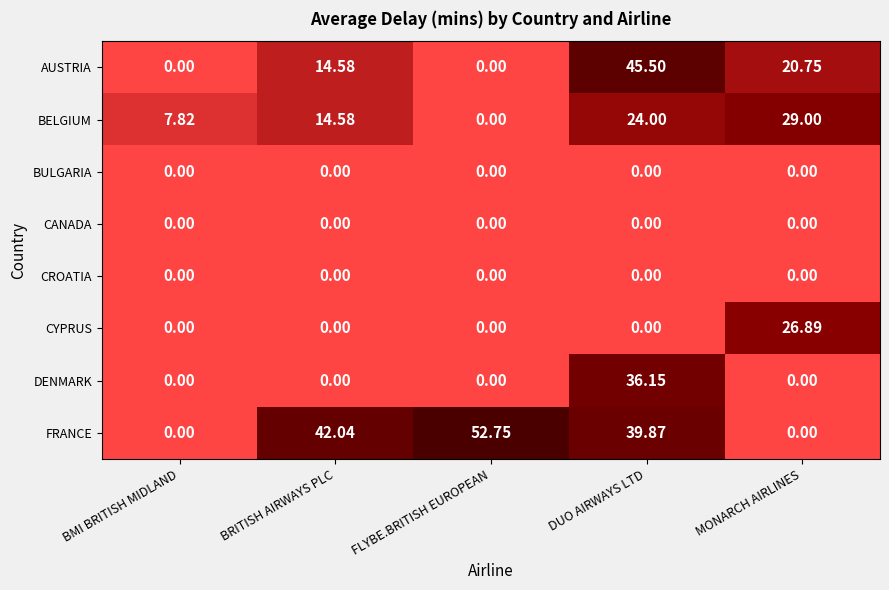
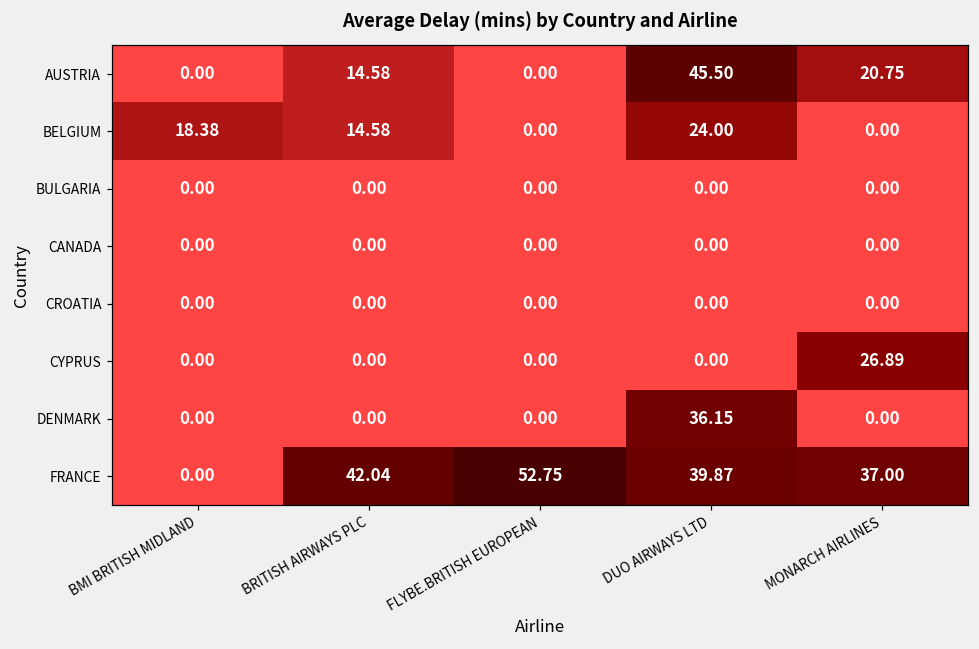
  {
    "AUSTRIA": {
      "BMI BRITISH MIDLAND": 0.00,
      "BRITISH AIRWAYS PLC": 14.58,
      "FLYBE.BRITISH EUROPEAN": 0.00,
      "DUO AIRWAYS LTD": 45.50,
      "MONARCH AIRLINES": 20.75
    },
    "BELGIUM": {
-     "BMI BRITISH MIDLAND": 7.82,
+     "BMI BRITISH MIDLAND": 18.38,
      "BRITISH AIRWAYS PLC": 14.58,
      "FLYBE.BRITISH EUROPEAN": 0.00,
      "DUO AIRWAYS LTD": 24.00,
-     "MONARCH AIRLINES": 29.00
+     "MONARCH AIRLINES": 0.00
    },
    "BULGARIA": {
      "BMI BRITISH MIDLAND": 0.00,
      "BRITISH AIRWAYS PLC": 0.00,
      "FLYBE.BRITISH EUROPEAN": 0.00,
      "DUO AIRWAYS LTD": 0.00,
      "MONARCH AIRLINES": 0.00
    },
    "CANADA": {
      "BMI BRITISH MIDLAND": 0.00,
      "BRITISH AIRWAYS PLC": 0.00,
      "FLYBE.BRITISH EUROPEAN": 0.00,
      "DUO AIRWAYS LTD": 0.00,
      "MONARCH AIRLINES": 0.00
    },
    "CROATIA": {
      "BMI BRITISH MIDLAND": 0.00,
      "BRITISH AIRWAYS PLC": 0.00,
      "FLYBE.BRITISH EUROPEAN": 0.00,
      "DUO AIRWAYS LTD": 0.00,
      "MONARCH AIRLINES": 0.00
    },
    "CYPRUS": {
      "BMI BRITISH MIDLAND": 0.00,
      "BRITISH AIRWAYS PLC": 0.00,
      "FLYBE.BRITISH EUROPEAN": 0.00,
      "DUO AIRWAYS LTD": 0.00,
      "MONARCH AIRLINES": 26.89
    },
    "DENMARK": {
      "BMI BRITISH MIDLAND": 0.00,
      "BRITISH AIRWAYS PLC": 0.00,
      "FLYBE.BRITISH EUROPEAN": 0.00,
      "DUO AIRWAYS LTD": 36.15,
      "MONARCH AIRLINES": 0.00
    },
    "FRANCE": {
      "BMI BRITISH MIDLAND": 0.00,
      "BRITISH AIRWAYS PLC": 42.04,
      "FLYBE.BRITISH EUROPEAN": 52.75,
      "DUO AIRWAYS LTD": 39.87,
-     "MONARCH AIRLINES": 0.00
+     "MONARCH AIRLINES": 37.00
    }
  }
